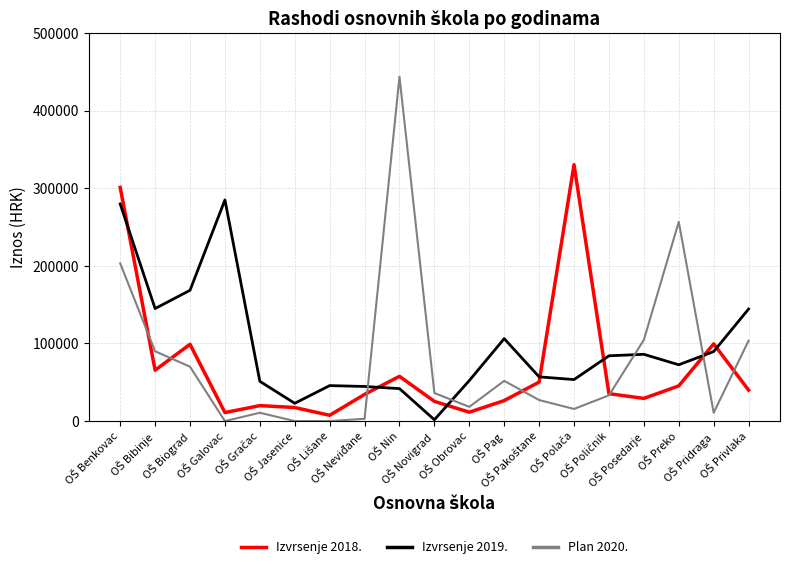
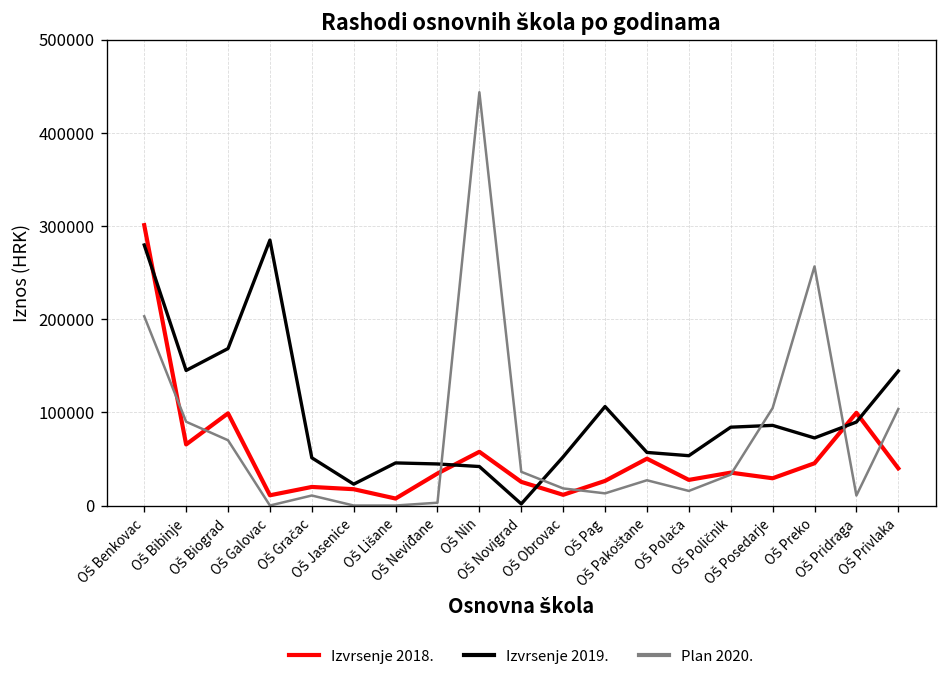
  {
    "Izvrsenje 2018.": {
      "OŠ Benkovac": 300000,
      "OŠ Bibinje": 70000,
      "OŠ Biograd": 100000,
      "OŠ Galovac": 10000,
      "OŠ Gračac": 20000,
      "OŠ Jasenice": 20000,
      "OŠ Lišane": 10000,
      "OŠ Neviđane": 30000,
      "OŠ Nin": 60000,
      "OŠ Novigrad": 30000,
      "OŠ Obrovac": 10000,
      "OŠ Pag": 30000,
      "OŠ Pakoštane": 50000,
-     "OŠ Polača": 330000,
+     "OŠ Polača": 30000,
      "OŠ Posedarje": 30000,
      "OŠ Preko": 50000,
      "OŠ Pridraga": 100000,
      "OŠ Privlaka": 40000
    },
    "Izvrsenje 2019.": {
      "OŠ Benkovac": 280000,
      "OŠ Bibinje": 150000,
      "OŠ Biograd": 170000,
      "OŠ Galovac": 280000,
      "OŠ Gračac": 50000,
      "OŠ Jasenice": 20000,
      "OŠ Lišane": 50000,
      "OŠ Neviđane": 40000,
      "OŠ Nin": 40000,
      "OŠ Novigrad": 0,
      "OŠ Obrovac": 50000,
      "OŠ Pag": 110000,
      "OŠ Pakoštane": 60000,
      "OŠ Polača": 50000,
      "OŠ Poličnik": 80000,
      "OŠ Posedarje": 90000,
      "OŠ Preko": 70000,
      "OŠ Pridraga": 90000,
      "OŠ Privlaka": 140000
    },
    "Plan 2020.": {
      "OŠ Benkovac": 200000,
      "OŠ Bibinje": 90000,
      "OŠ Biograd": 70000,
      "OŠ Galovac": 0,
      "OŠ Gračac": 10000,
      "OŠ Jasenice": 0,
      "OŠ Lišane": 0,
      "OŠ Neviđane": 0,
      "OŠ Nin": 440000,
      "OŠ Novigrad": 40000,
      "OŠ Obrovac": 20000,
-     "OŠ Pag": 50000,
+     "OŠ Pag": 10000,
      "OŠ Pakoštane": 30000,
      "OŠ Polača": 20000,
      "OŠ Posedarje": 100000,
      "OŠ Preko": 260000,
      "OŠ Pridraga": 10000,
      "OŠ Privlaka": 100000
    }
  }
